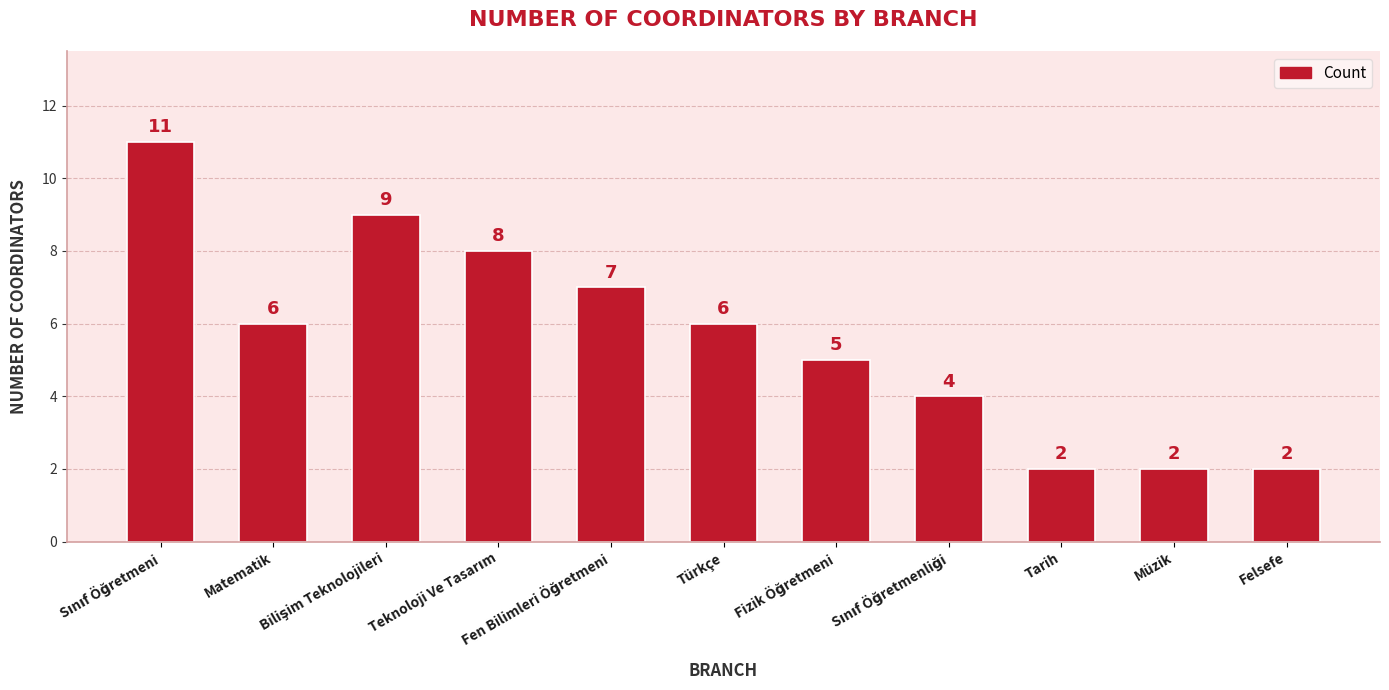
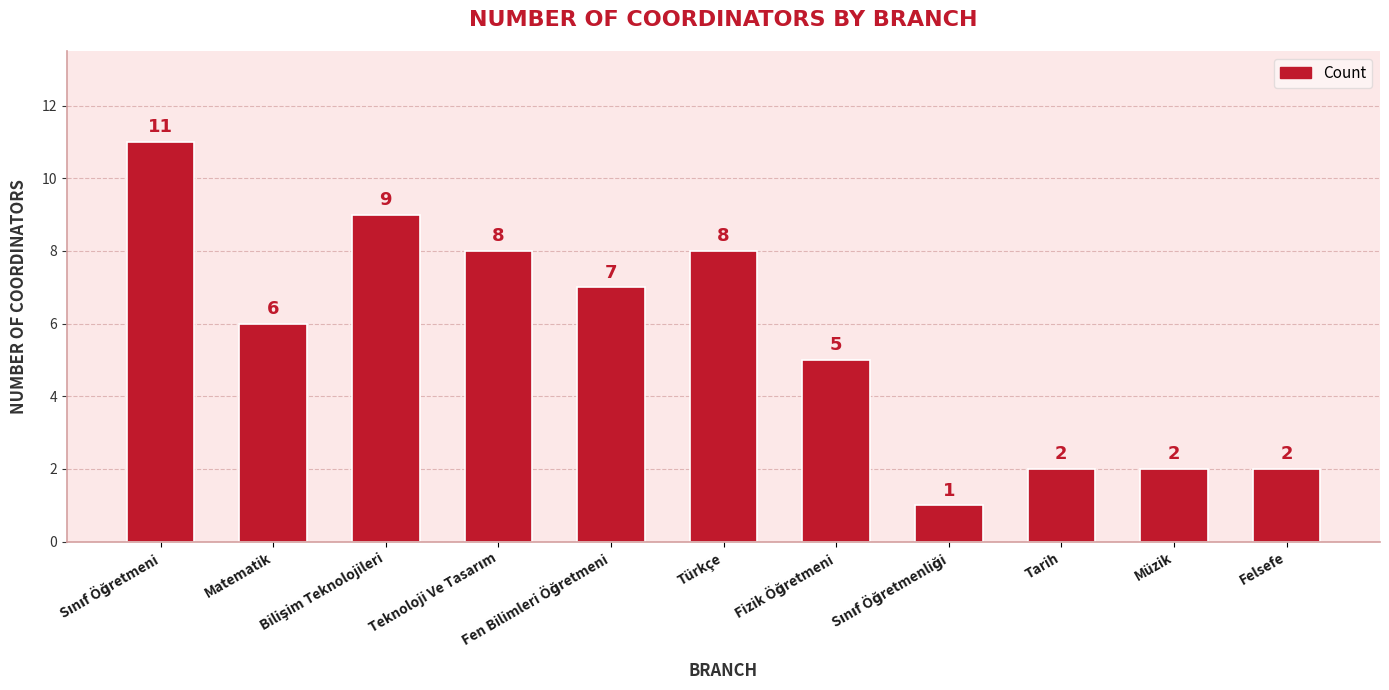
  {
    "Sınıf Öğretmeni": 11,
    "Matematik": 6,
    "Bilişim Teknolojileri": 9,
    "Teknoloji Ve Tasarım": 8,
    "Fen Bilimleri Öğretmeni": 7,
-   "Türkçe": 6,
+   "Türkçe": 8,
    "Fizik Öğretmeni": 5,
-   "Sınıf Öğretmenliği": 4,
+   "Sınıf Öğretmenliği": 1,
    "Tarih": 2,
    "Müzik": 2,
    "Felsefe": 2
  }
